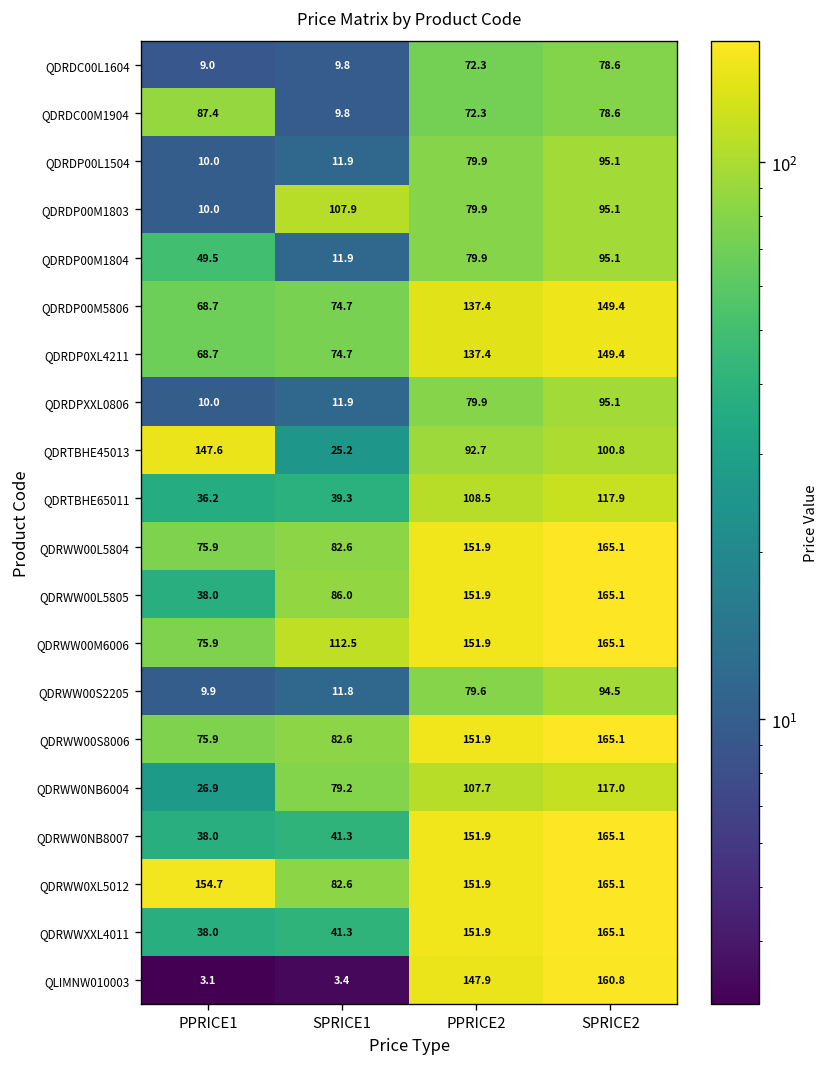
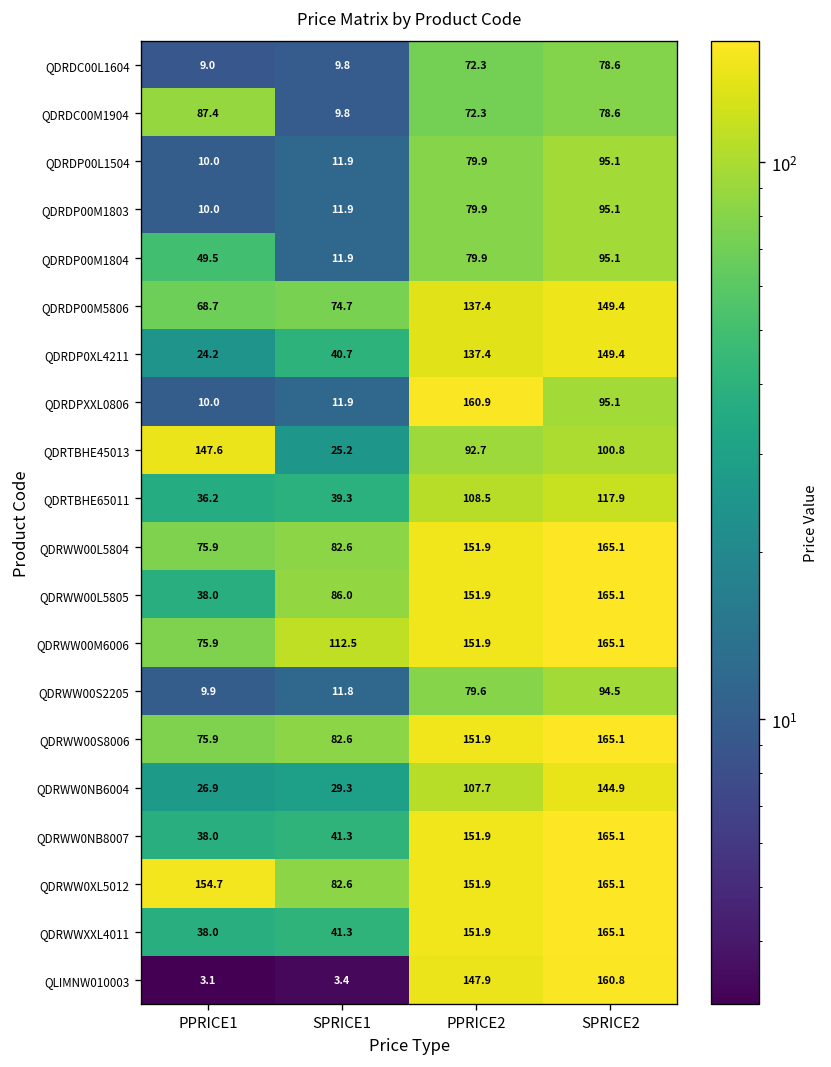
  {
    "QDRDC00L1604": {
      "PPRICE1": 9.0,
      "SPRICE1": 9.8,
      "PPRICE2": 72.3,
      "SPRICE2": 78.6
    },
    "QDRDC00M1904": {
      "PPRICE1": 87.4,
      "SPRICE1": 9.8,
      "PPRICE2": 72.3,
      "SPRICE2": 78.6
    },
    "QDRDP00L1504": {
      "PPRICE1": 10.0,
      "SPRICE1": 11.9,
      "PPRICE2": 79.9,
      "SPRICE2": 95.1
    },
    "QDRDP00M1803": {
      "PPRICE1": 10.0,
-     "SPRICE1": 107.9,
+     "SPRICE1": 11.9,
      "PPRICE2": 79.9,
      "SPRICE2": 95.1
    },
    "QDRDP00M1804": {
      "PPRICE1": 49.5,
      "SPRICE1": 11.9,
      "PPRICE2": 79.9,
      "SPRICE2": 95.1
    },
    "QDRDP00M5806": {
      "PPRICE1": 68.7,
      "SPRICE1": 74.7,
      "PPRICE2": 137.4,
      "SPRICE2": 149.4
    },
    "QDRDP0XL4211": {
-     "PPRICE1": 68.7,
-     "SPRICE1": 74.7,
+     "PPRICE1": 24.2,
+     "SPRICE1": 40.7,
      "PPRICE2": 137.4,
      "SPRICE2": 149.4
    },
    "QDRDPXXL0806": {
      "PPRICE1": 10.0,
      "SPRICE1": 11.9,
-     "PPRICE2": 79.9,
+     "PPRICE2": 160.9,
      "SPRICE2": 95.1
    },
    "QDRTBHE45013": {
      "PPRICE1": 147.6,
      "SPRICE1": 25.2,
      "PPRICE2": 92.7,
      "SPRICE2": 100.8
    },
    "QDRTBHE65011": {
      "PPRICE1": 36.2,
      "SPRICE1": 39.3,
      "PPRICE2": 108.5,
      "SPRICE2": 117.9
    },
    "QDRWW00L5804": {
      "PPRICE1": 75.9,
      "SPRICE1": 82.6,
      "PPRICE2": 151.9,
      "SPRICE2": 165.1
    },
    "QDRWW00L5805": {
      "PPRICE1": 38.0,
      "SPRICE1": 86.0,
      "PPRICE2": 151.9,
      "SPRICE2": 165.1
    },
    "QDRWW00M6006": {
      "PPRICE1": 75.9,
      "SPRICE1": 112.5,
      "PPRICE2": 151.9,
      "SPRICE2": 165.1
    },
    "QDRWW00S2205": {
      "PPRICE1": 9.9,
      "SPRICE1": 11.8,
      "PPRICE2": 79.6,
      "SPRICE2": 94.5
    },
    "QDRWW00S8006": {
      "PPRICE1": 75.9,
      "SPRICE1": 82.6,
      "PPRICE2": 151.9,
      "SPRICE2": 165.1
    },
    "QDRWW0NB6004": {
      "PPRICE1": 26.9,
-     "SPRICE1": 79.2,
+     "SPRICE1": 29.3,
      "PPRICE2": 107.7,
-     "SPRICE2": 117.0
+     "SPRICE2": 144.9
    },
    "QDRWW0NB8007": {
      "PPRICE1": 38.0,
      "SPRICE1": 41.3,
      "PPRICE2": 151.9,
      "SPRICE2": 165.1
    },
    "QDRWW0XL5012": {
      "PPRICE1": 154.7,
      "SPRICE1": 82.6,
      "PPRICE2": 151.9,
      "SPRICE2": 165.1
    },
    "QDRWWXXL4011": {
      "PPRICE1": 38.0,
      "SPRICE1": 41.3,
      "PPRICE2": 151.9,
      "SPRICE2": 165.1
    },
    "QLIMNW010003": {
      "PPRICE1": 3.1,
      "SPRICE1": 3.4,
      "PPRICE2": 147.9,
      "SPRICE2": 160.8
    }
  }
